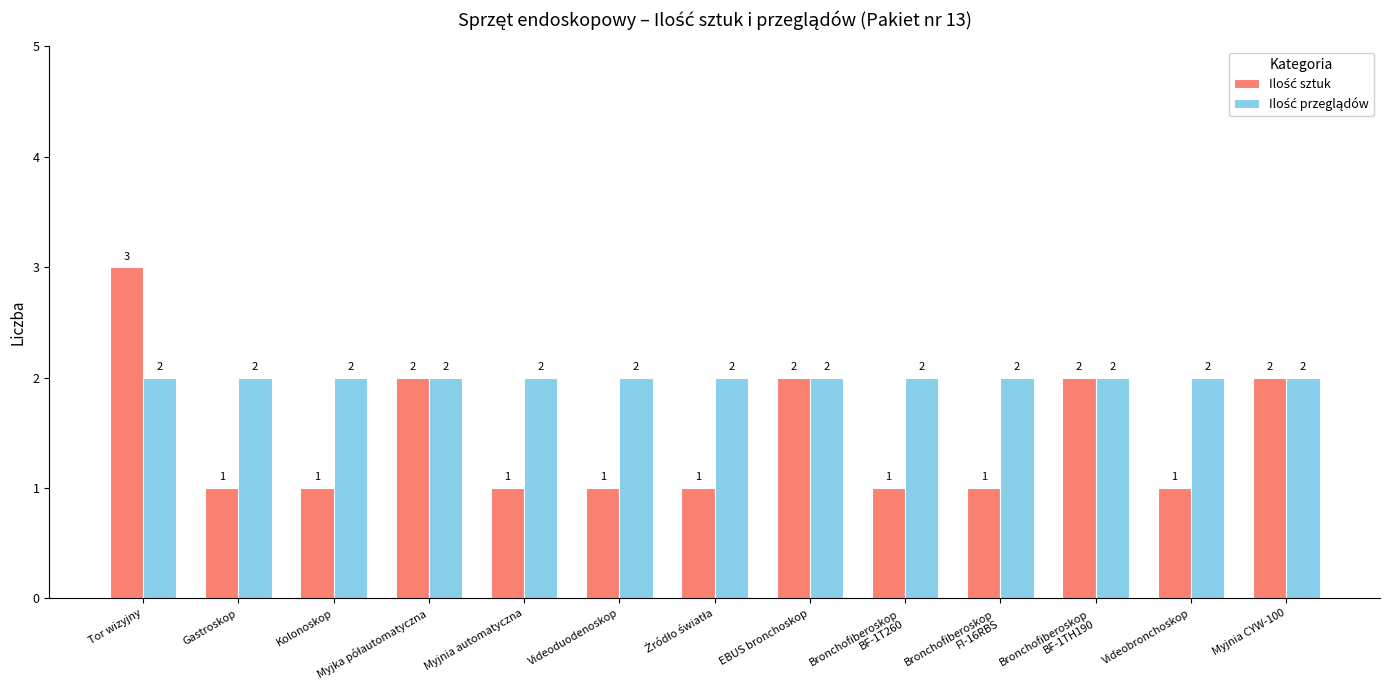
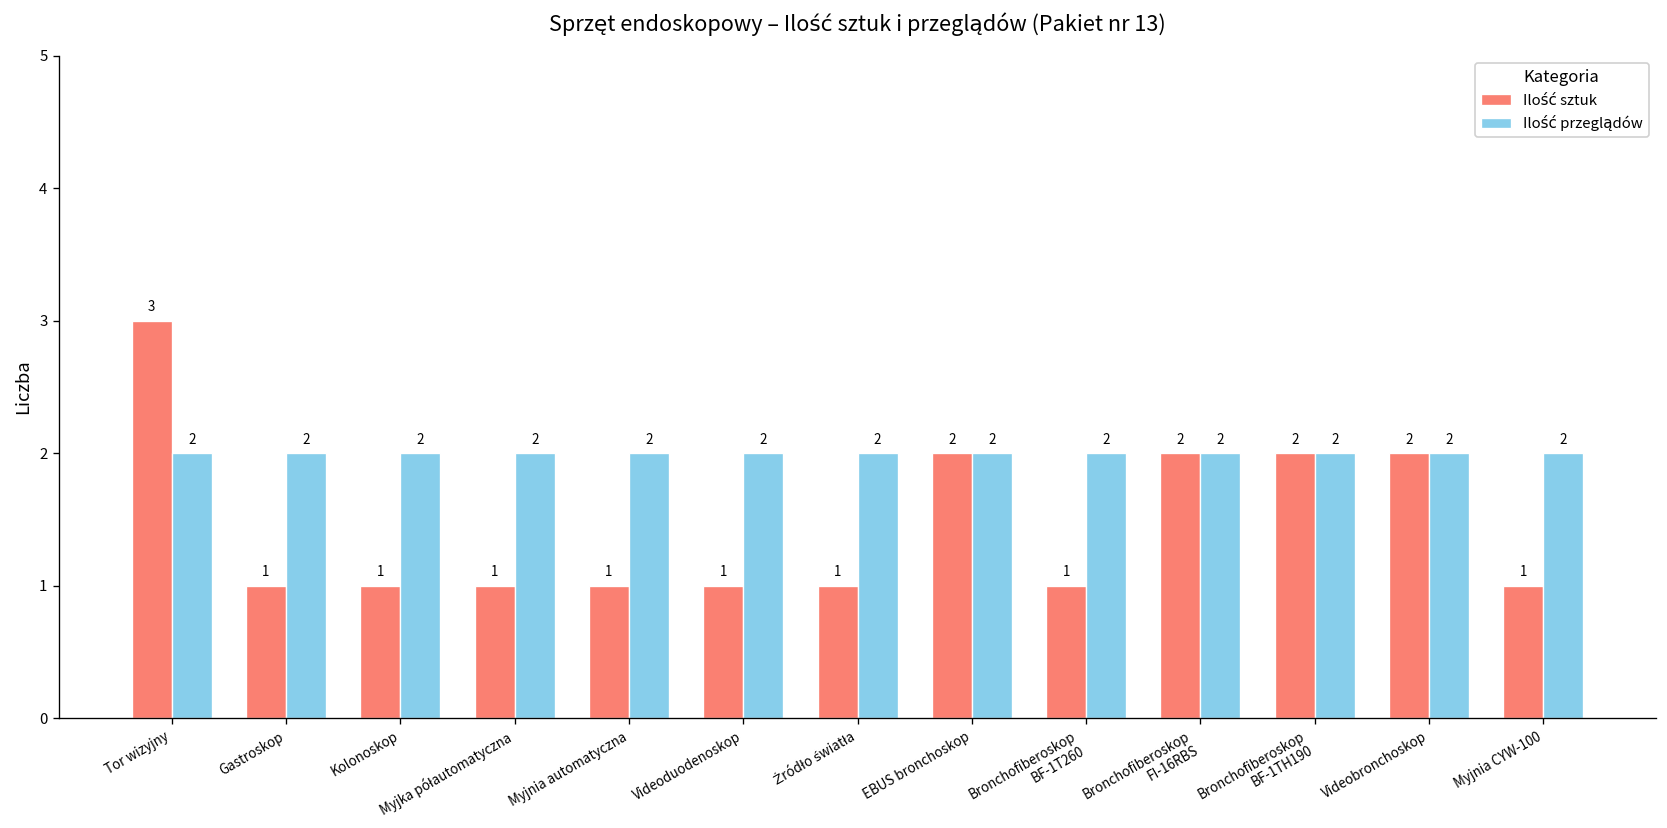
  {
    "Ilość sztuk": {
      "Tor wizyjny": 3,
      "Gastroskop": 1,
      "Kolonoskop": 1,
-     "Myjka półautomatyczna": 2,
+     "Myjka półautomatyczna": 1,
      "Myjnia automatyczna": 1,
      "Videoduodenoskop": 1,
      "Źródło światła": 1,
      "EBUS bronchoskop": 2,
      "Bronchofiberoskop BF-1T260": 1,
-     "Bronchofiberoskop FI-16RBS": 1,
+     "Bronchofiberoskop FI-16RBS": 2,
      "Bronchofiberoskop BF-1TH190": 2,
-     "Videobronchoskop": 1,
-     "Myjnia CYW-100": 2
+     "Videobronchoskop": 2,
+     "Myjnia CYW-100": 1
    },
    "Ilość przeglądów": {
      "Tor wizyjny": 2,
      "Gastroskop": 2,
      "Kolonoskop": 2,
      "Myjka półautomatyczna": 2,
      "Myjnia automatyczna": 2,
      "Videoduodenoskop": 2,
      "Źródło światła": 2,
      "EBUS bronchoskop": 2,
      "Bronchofiberoskop BF-1T260": 2,
      "Bronchofiberoskop FI-16RBS": 2,
      "Bronchofiberoskop BF-1TH190": 2,
      "Videobronchoskop": 2,
      "Myjnia CYW-100": 2
    }
  }
